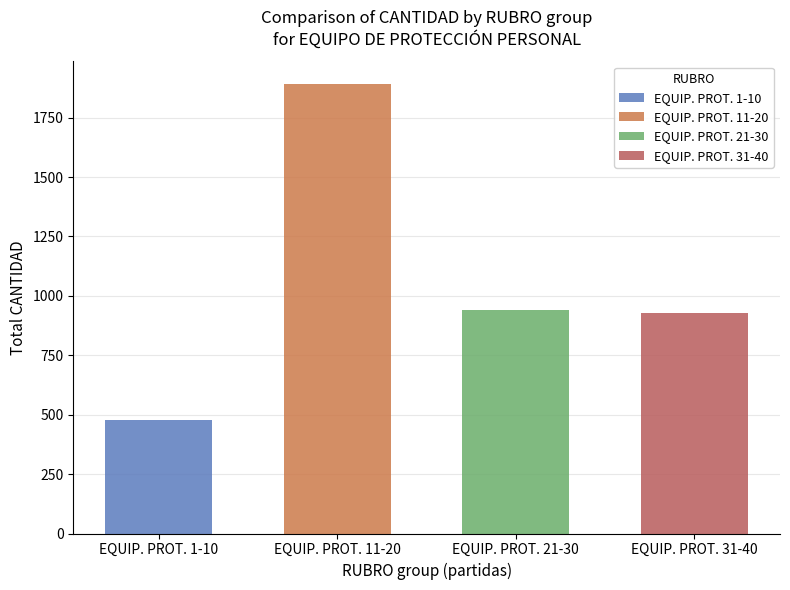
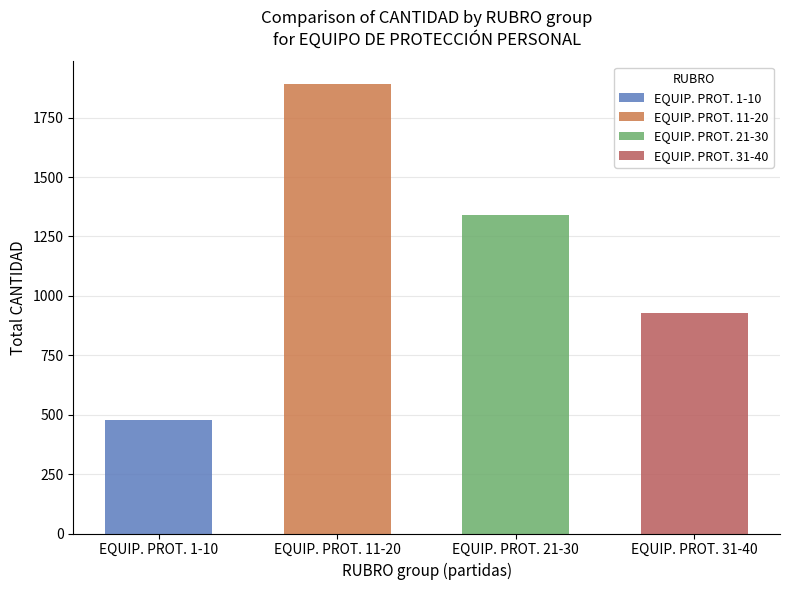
  {
    "EQUIP. PROT. 1-10": 480,
    "EQUIP. PROT. 11-20": 1890,
-   "EQUIP. PROT. 21-30": 940,
+   "EQUIP. PROT. 21-30": 1340,
    "EQUIP. PROT. 31-40": 930
  }
